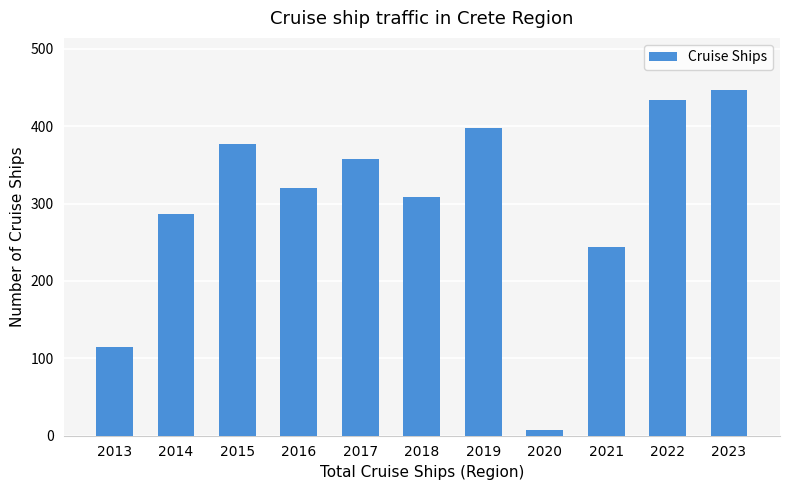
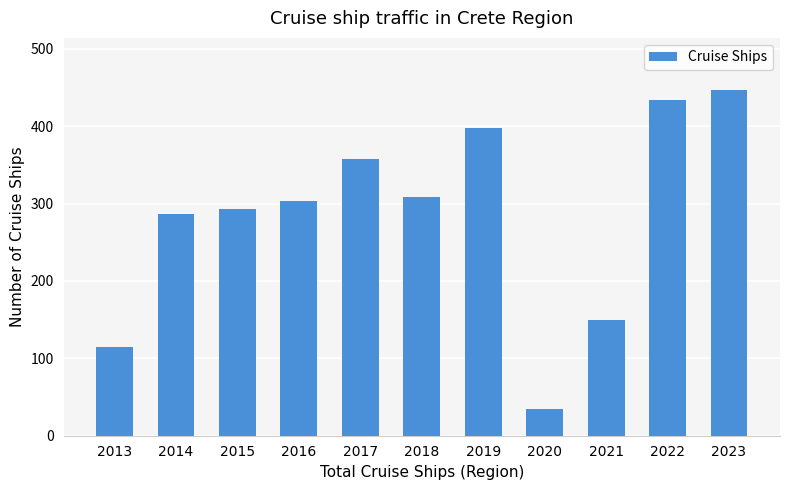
  {
    "2013": 120,
    "2014": 290,
-   "2015": 380,
-   "2016": 320,
+   "2015": 290,
+   "2016": 300,
    "2017": 360,
    "2018": 310,
    "2019": 400,
-   "2020": 10,
-   "2021": 240,
+   "2020": 30,
+   "2021": 150,
    "2022": 430,
    "2023": 450
  }
